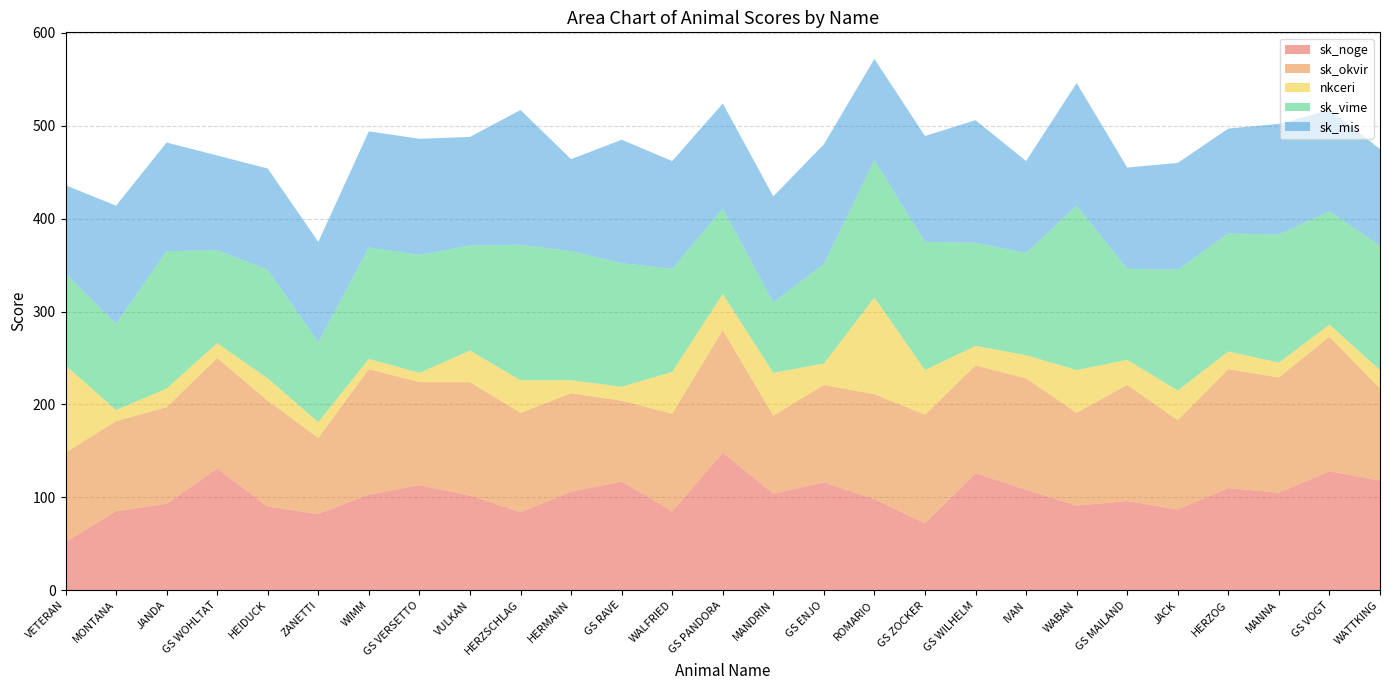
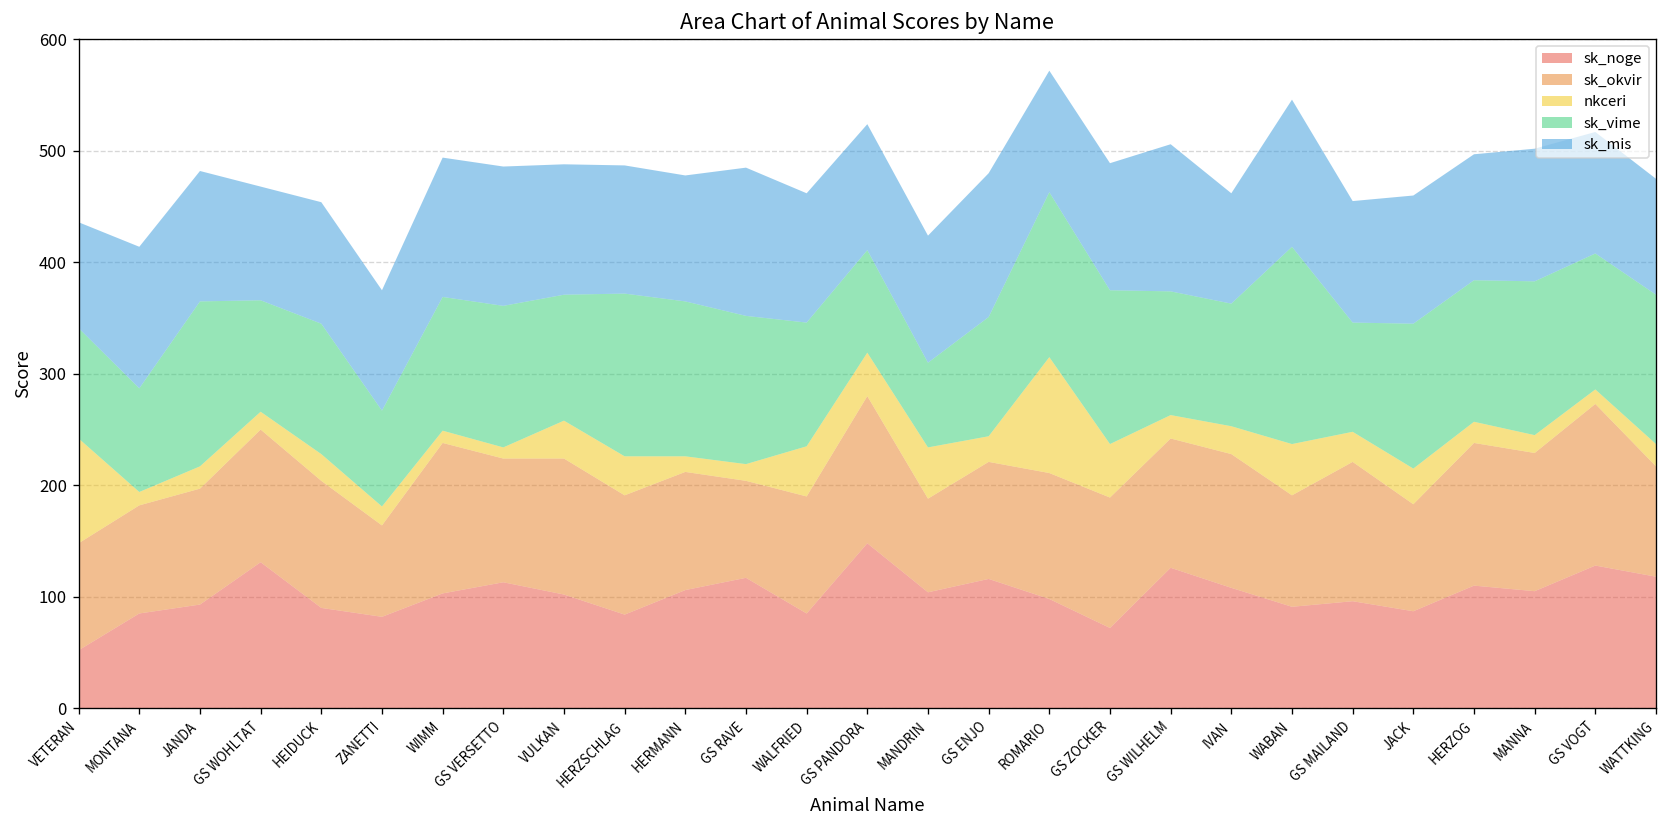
  {
    "sk_vime": {
      "VETERAN": 100,
      "MONTANA": 90,
      "JANDA": 150,
      "GS WOHLTAT": 100,
      "HEIDUCK": 120,
      "ZANETTI": 90,
      "WIMM": 120,
      "GS VERSETTO": 130,
      "VULKAN": 110,
      "HERZSCHLAG": 150,
      "HERMANN": 140,
      "GS RAVE": 130,
      "WALFRIED": 110,
      "GS PANDORA": 90,
      "MANDRIN": 80,
      "GS ENJO": 110,
      "ROMARIO": 150,
      "GS ZOCKER": 140,
      "GS WILHELM": 110,
      "IVAN": 110,
      "WABAN": 180,
      "GS MAILAND": 100,
      "JACK": 130,
      "HERZOG": 130,
      "MANNA": 140,
      "GS VOGT": 120,
      "WATTKING": 130
    },
    "sk_mis": {
      "VETERAN": 100,
      "MONTANA": 130,
      "JANDA": 120,
      "GS WOHLTAT": 100,
      "HEIDUCK": 110,
      "ZANETTI": 110,
      "WIMM": 130,
      "GS VERSETTO": 130,
      "VULKAN": 120,
-     "HERZSCHLAG": 150,
-     "HERMANN": 100,
+     "HERZSCHLAG": 120,
+     "HERMANN": 110,
      "GS RAVE": 130,
      "WALFRIED": 120,
      "GS PANDORA": 110,
      "MANDRIN": 110,
      "GS ENJO": 130,
      "ROMARIO": 110,
      "GS ZOCKER": 110,
      "GS WILHELM": 130,
      "IVAN": 100,
      "WABAN": 130,
      "GS MAILAND": 110,
      "JACK": 120,
      "HERZOG": 110,
      "MANNA": 120,
      "WATTKING": 100
    }
  }
